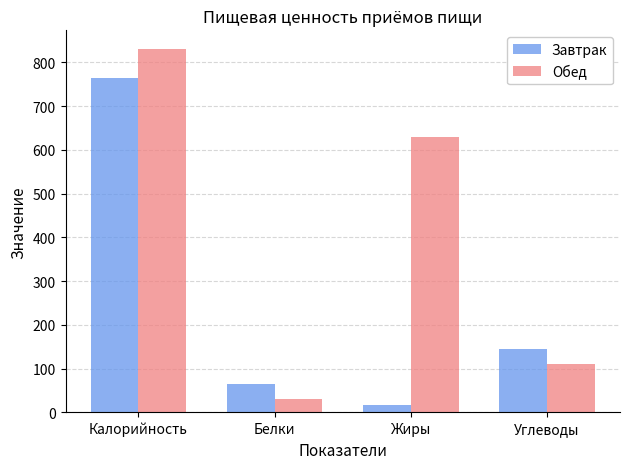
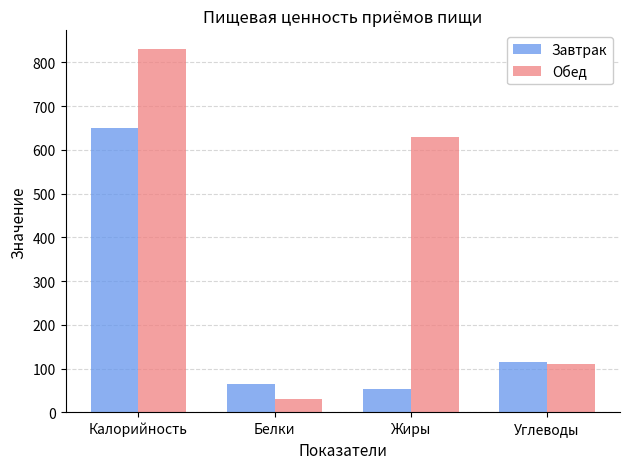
  {
    "Завтрак": {
-     "Калорийность": 760,
+     "Калорийность": 650,
      "Белки": 60,
-     "Жиры": 20,
-     "Углеводы": 140
+     "Жиры": 50,
+     "Углеводы": 110
    },
    "Обед": {
      "Калорийность": 830,
      "Белки": 30,
      "Жиры": 630,
      "Углеводы": 110
    }
  }
